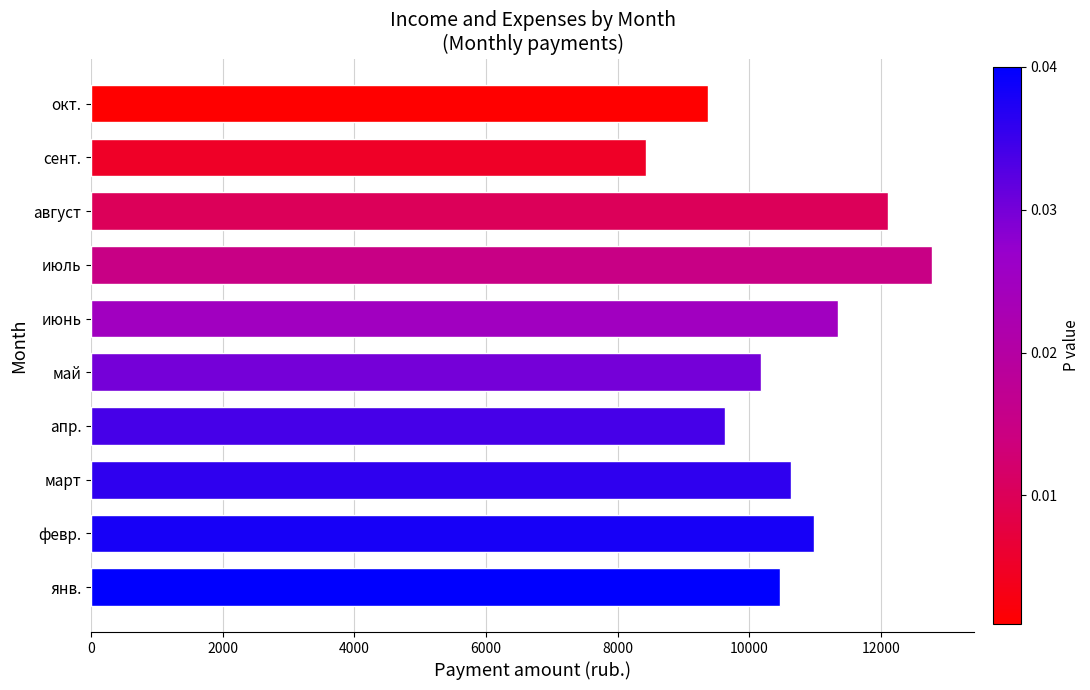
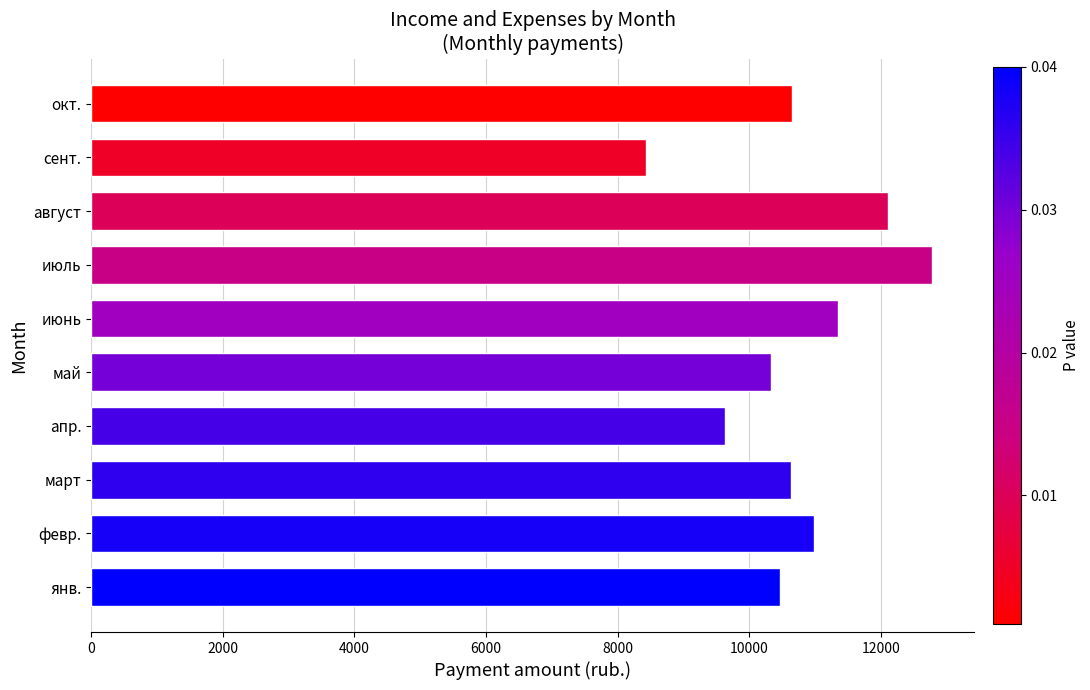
  {
-   "окт.": 9400,
+   "окт.": 10600,
    "сент.": 8400,
    "август": 12100,
    "июль": 12800,
    "июнь": 11300,
-   "май": 10200,
+   "май": 10300,
    "апр.": 9600,
    "март": 10600,
    "февр.": 11000,
    "янв.": 10500
  }
